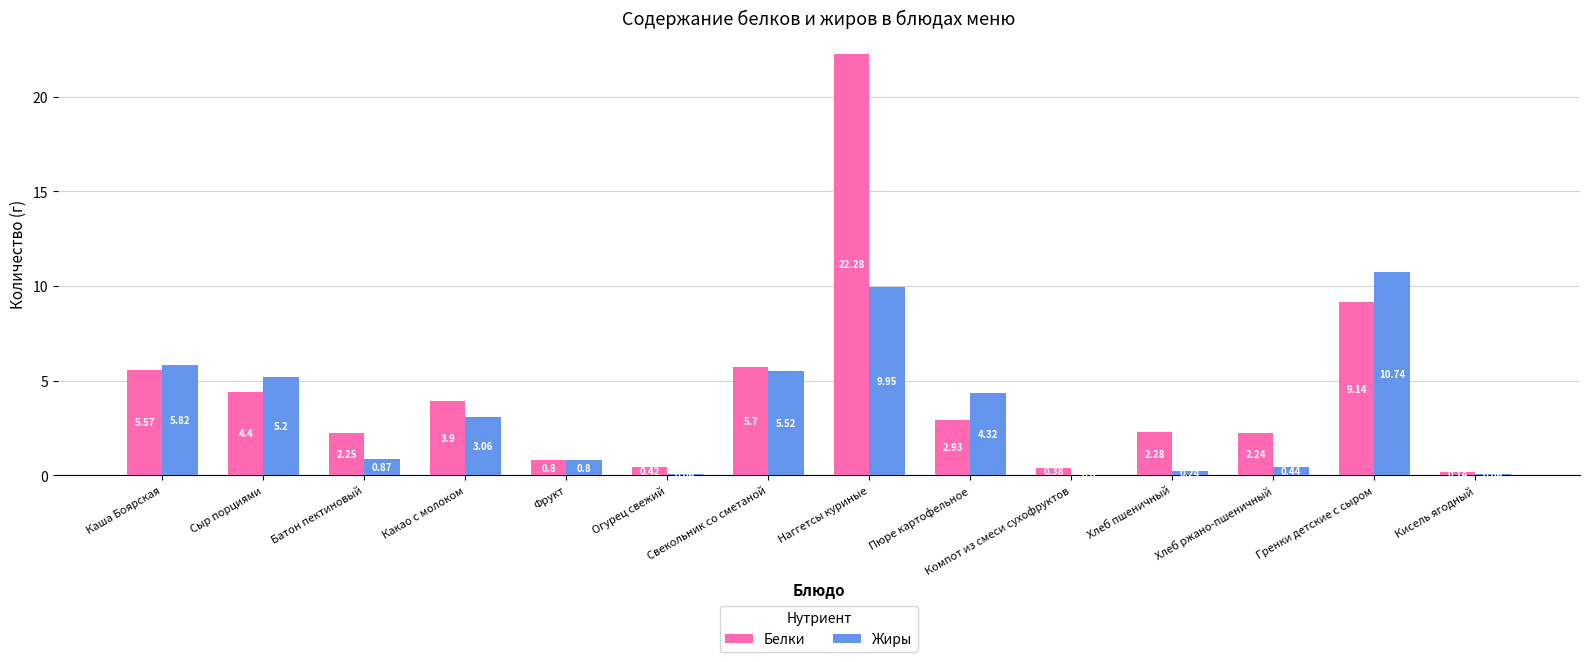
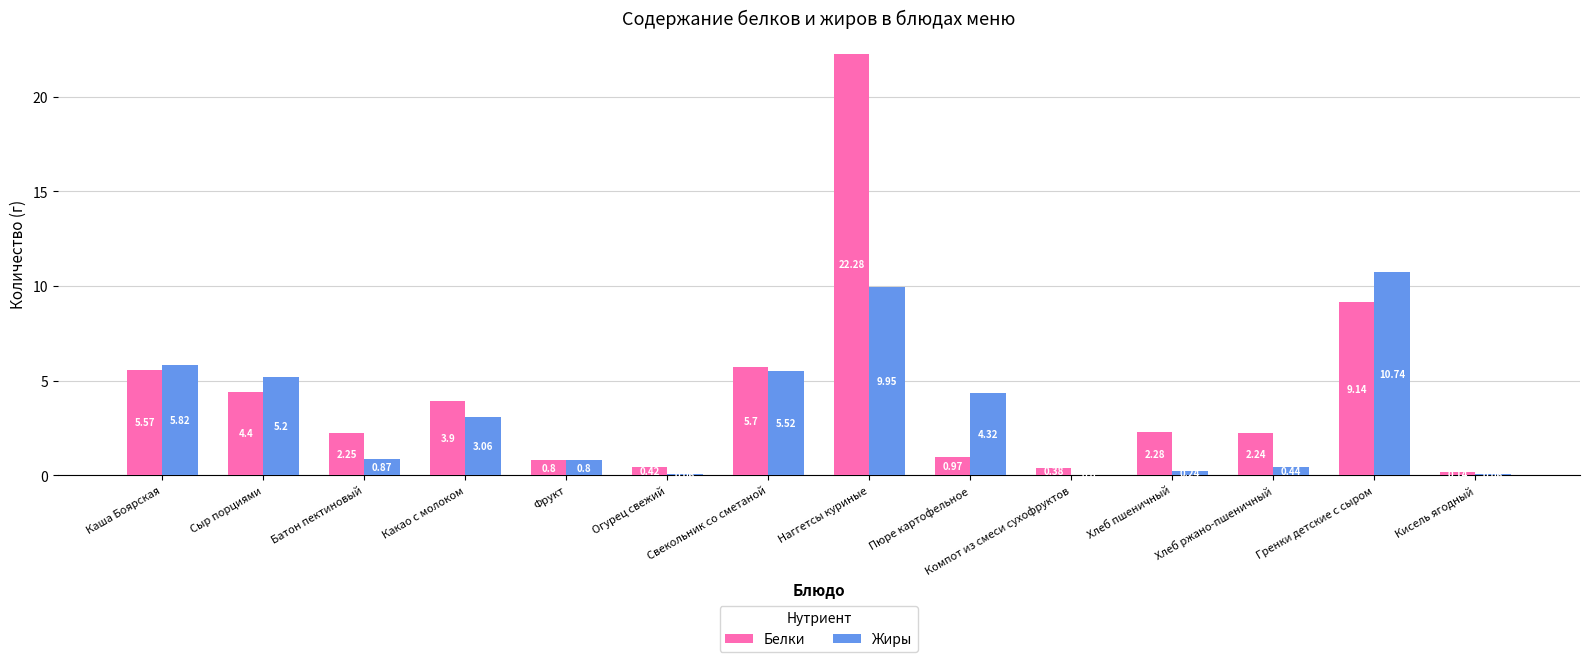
  {
    "Белки": {
      "Каша Боярская": 5.57,
      "Сыр порциями": 4.4,
      "Батон пектиновый": 2.25,
      "Какао с молоком": 3.9,
      "Фрукт": 0.8,
      "Огурец свежий": 0.42,
      "Свекольник со сметаной": 5.7,
      "Наггетсы куриные": 22.28,
-     "Пюре картофельное": 2.93,
+     "Пюре картофельное": 0.97,
      "Компот из смеси сухофруктов": 0.38,
      "Хлеб пшеничный": 2.28,
      "Хлеб ржано-пшеничный": 2.24,
      "Гренки детские с сыром": 9.14
    },
    "Жиры": {
      "Каша Боярская": 5.82,
      "Сыр порциями": 5.2,
      "Батон пектиновый": 0.87,
      "Какао с молоком": 3.06,
      "Фрукт": 0.8,
      "Свекольник со сметаной": 5.52,
      "Наггетсы куриные": 9.95,
      "Пюре картофельное": 4.32,
      "Хлеб ржано-пшеничный": 0.44,
      "Гренки детские с сыром": 10.74
    }
  }
